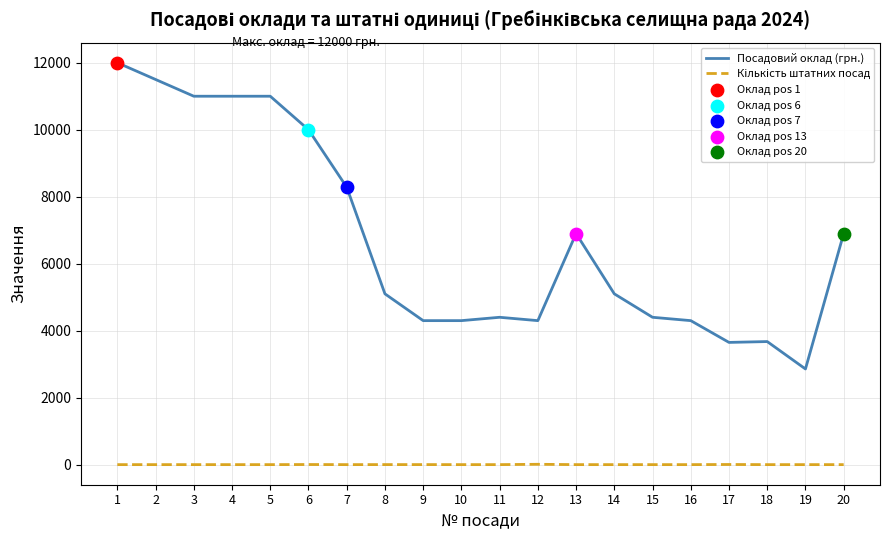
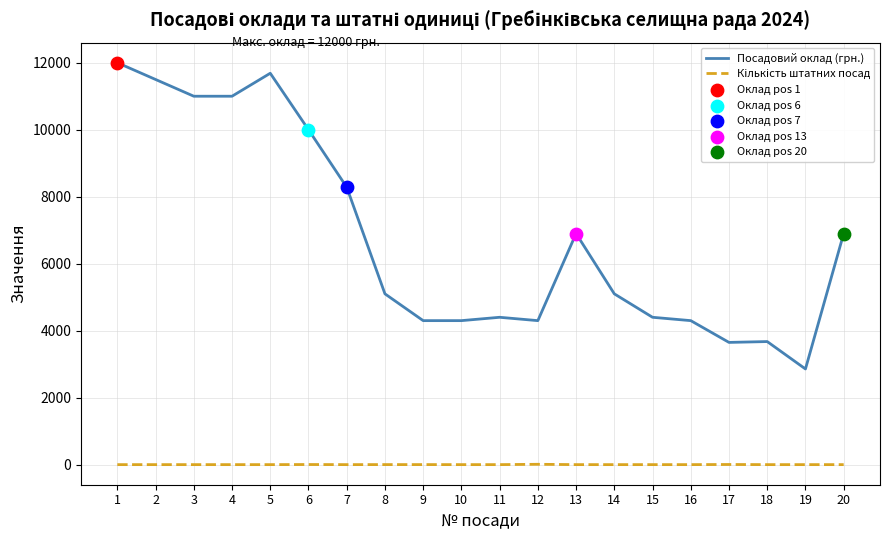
  {
    "Посадовий оклад (грн.)": {
      "2": 11500,
      "3": 11000,
      "4": 11000,
-     "5": 11000,
+     "5": 11700,
      "8": 5100,
      "9": 4300,
      "10": 4300,
      "11": 4400,
      "12": 4300,
      "14": 5100,
      "15": 4400,
      "16": 4300,
      "17": 3700,
      "18": 3700,
      "19": 2900
    },
    "Кількість штатних посад": {
      "1": 0,
      "2": 0,
      "3": 0,
      "4": 0,
      "5": 0,
      "6": 0,
      "7": 0,
      "8": 0,
      "9": 0,
      "10": 0,
      "11": 0,
      "12": 0,
      "13": 0,
      "14": 0,
      "15": 0,
      "16": 0,
      "17": 0,
      "18": 0,
      "19": 0,
      "20": 0
    }
  }
